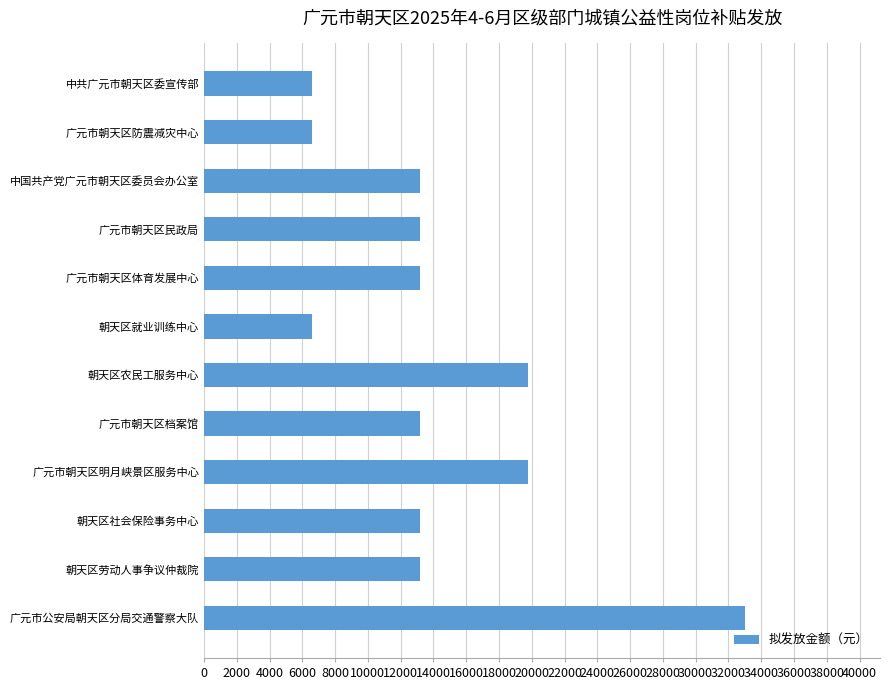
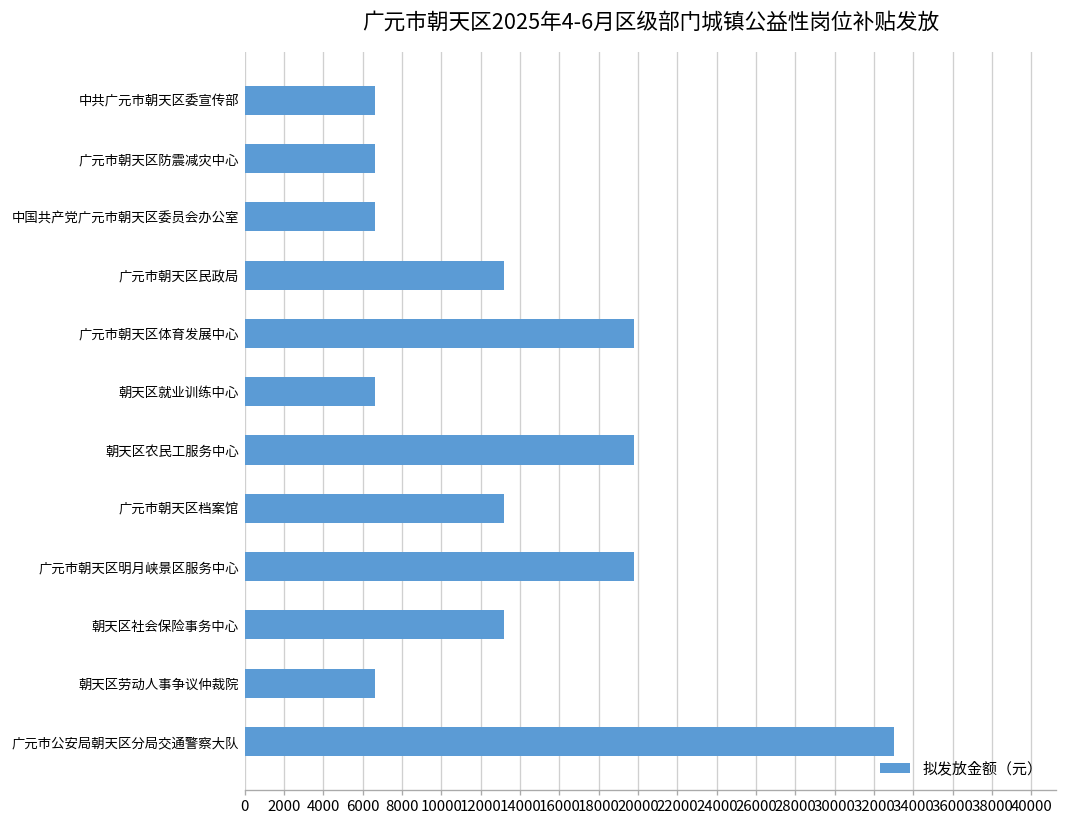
  {
    "中共广元市朝天区委宣传部": 6600,
    "广元市朝天区防震减灾中心": 6600,
-   "中国共产党广元市朝天区委员会办公室": 13200,
+   "中国共产党广元市朝天区委员会办公室": 6600,
    "广元市朝天区民政局": 13200,
-   "广元市朝天区体育发展中心": 13200,
+   "广元市朝天区体育发展中心": 19800,
    "朝天区就业训练中心": 6600,
    "朝天区农民工服务中心": 19800,
    "广元市朝天区档案馆": 13200,
    "广元市朝天区明月峡景区服务中心": 19800,
    "朝天区社会保险事务中心": 13200,
-   "朝天区劳动人事争议仲裁院": 13200,
+   "朝天区劳动人事争议仲裁院": 6600,
    "广元市公安局朝天区分局交通警察大队": 33000
  }
